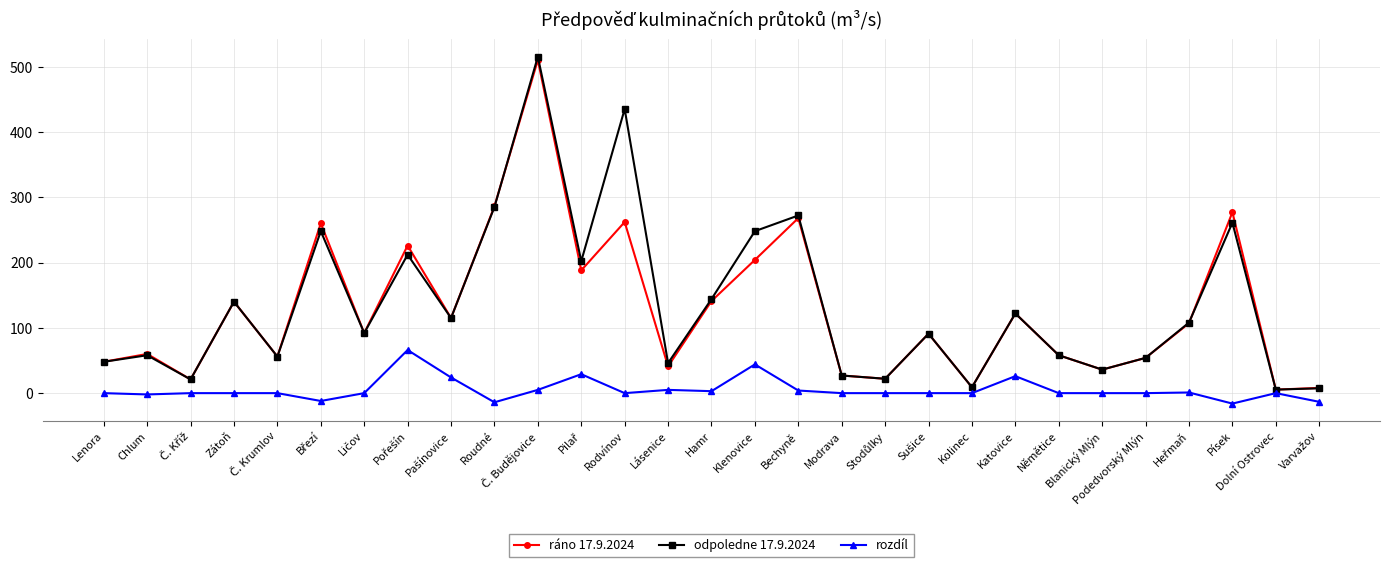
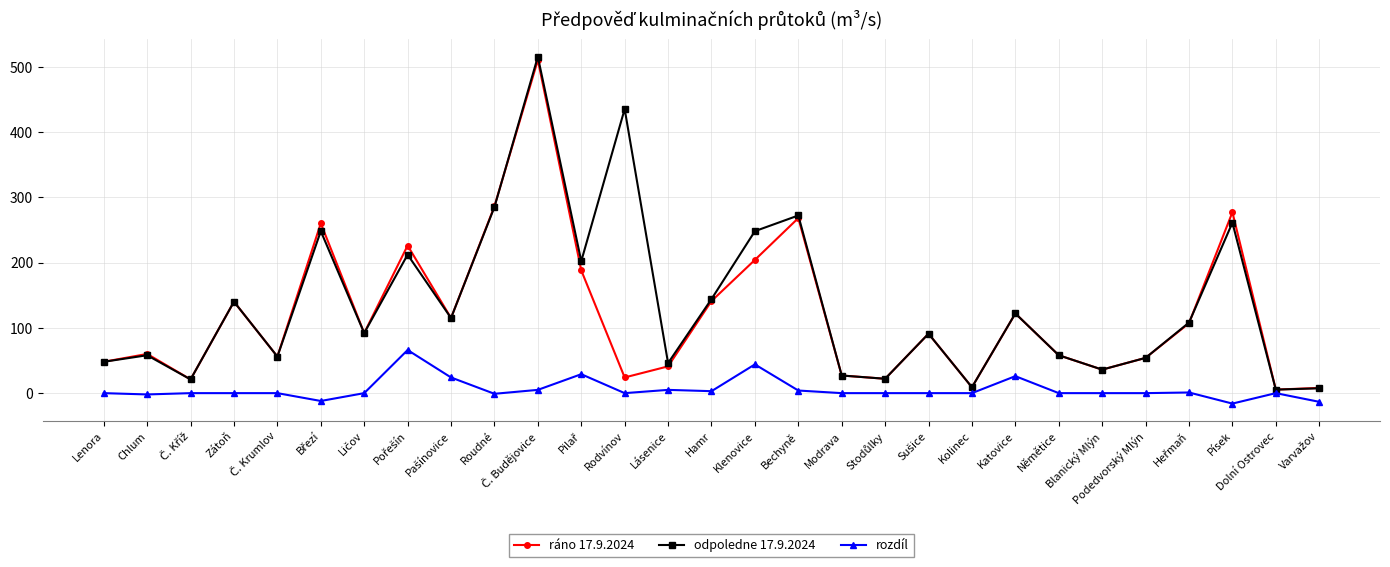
  {
    "ráno 17.9.2024": {
      "Březí": 260,
      "Pořešín": 230,
      "Č. Budějovice": 510,
      "Pilař": 190,
-     "Rodvínov": 260,
+     "Rodvínov": 20,
      "Lásenice": 40,
      "Klenovice": 200,
      "Bechyně": 270,
      "Písek": 280
    },
    "odpoledne 17.9.2024": {
      "Březí": 250,
      "Pořešín": 210,
      "Č. Budějovice": 520,
      "Pilař": 200,
      "Rodvínov": 440,
      "Lásenice": 50,
      "Klenovice": 250,
      "Bechyně": 270,
      "Písek": 260
    },
    "rozdíl": {
      "Lenora": 0,
      "Chlum": 0,
      "Č. Kříž": 0,
      "Zátoň": 0,
      "Č. Krumlov": 0,
      "Březí": -10,
      "Ličov": 0,
      "Pořešín": 70,
      "Pašínovice": 20,
-     "Roudné": -10,
+     "Roudné": 0,
      "Č. Budějovice": 10,
      "Pilař": 30,
      "Rodvínov": 0,
      "Lásenice": 10,
      "Hamr": 0,
      "Klenovice": 40,
      "Bechyně": 0,
      "Modrava": 0,
      "Stodůlky": 0,
      "Sušice": 0,
      "Kolinec": 0,
      "Katovice": 30,
      "Němětice": 0,
      "Blanický Mlýn": 0,
      "Podedvorský Mlýn": 0,
      "Heřmaň": 0,
      "Písek": -20,
      "Dolní Ostrovec": 0,
      "Varvažov": -10
    }
  }
